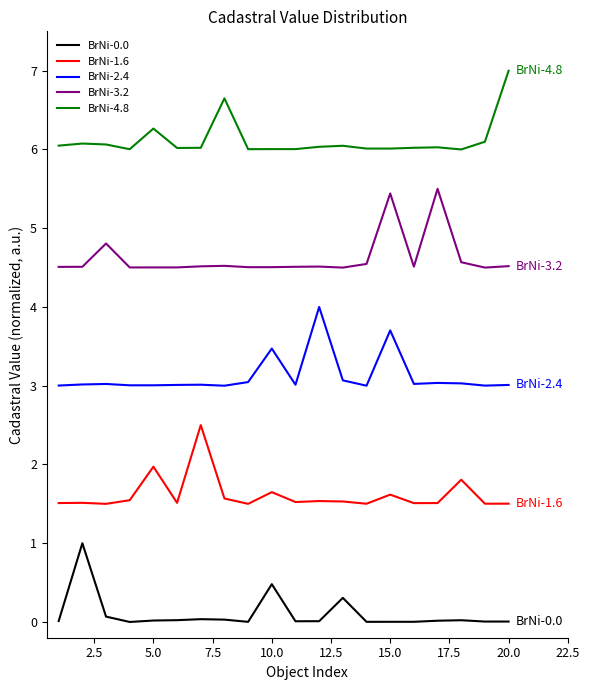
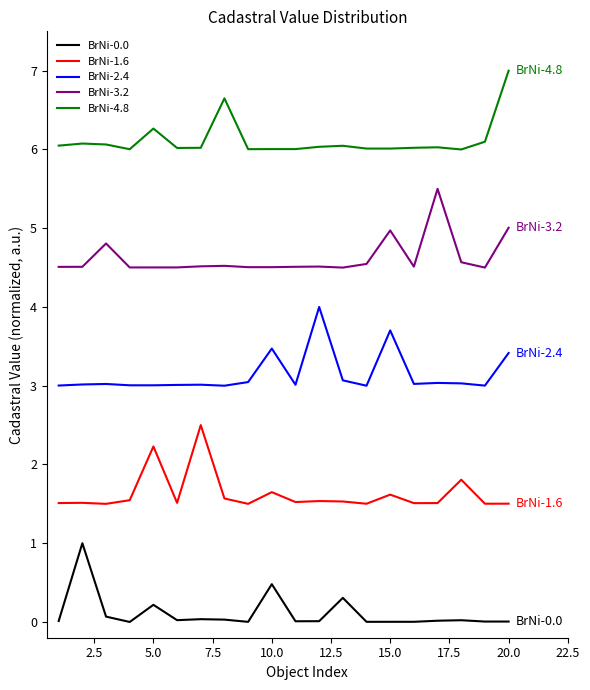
  {
    "BrNi-0.0": {
-     "5.0": 0.0,
+     "5.0": 0.2,
      "10.0": 0.5,
      "15.0": 0.0,
      "20.0": 0.0
    },
    "BrNi-1.6": {
-     "5.0": 2.0,
+     "5.0": 2.2,
      "10.0": 1.6,
      "15.0": 1.6,
      "20.0": 1.5
    },
    "BrNi-2.4": {
      "5.0": 3.0,
      "10.0": 3.5,
      "15.0": 3.7,
-     "20.0": 3.0
+     "20.0": 3.4
    },
    "BrNi-3.2": {
      "5.0": 4.5,
      "10.0": 4.5,
-     "15.0": 5.4,
-     "20.0": 4.5
+     "15.0": 5.0,
+     "20.0": 5.0
    },
    "BrNi-4.8": {
      "5.0": 6.3,
      "10.0": 6.0,
      "15.0": 6.0,
      "20.0": 7.0
    }
  }
